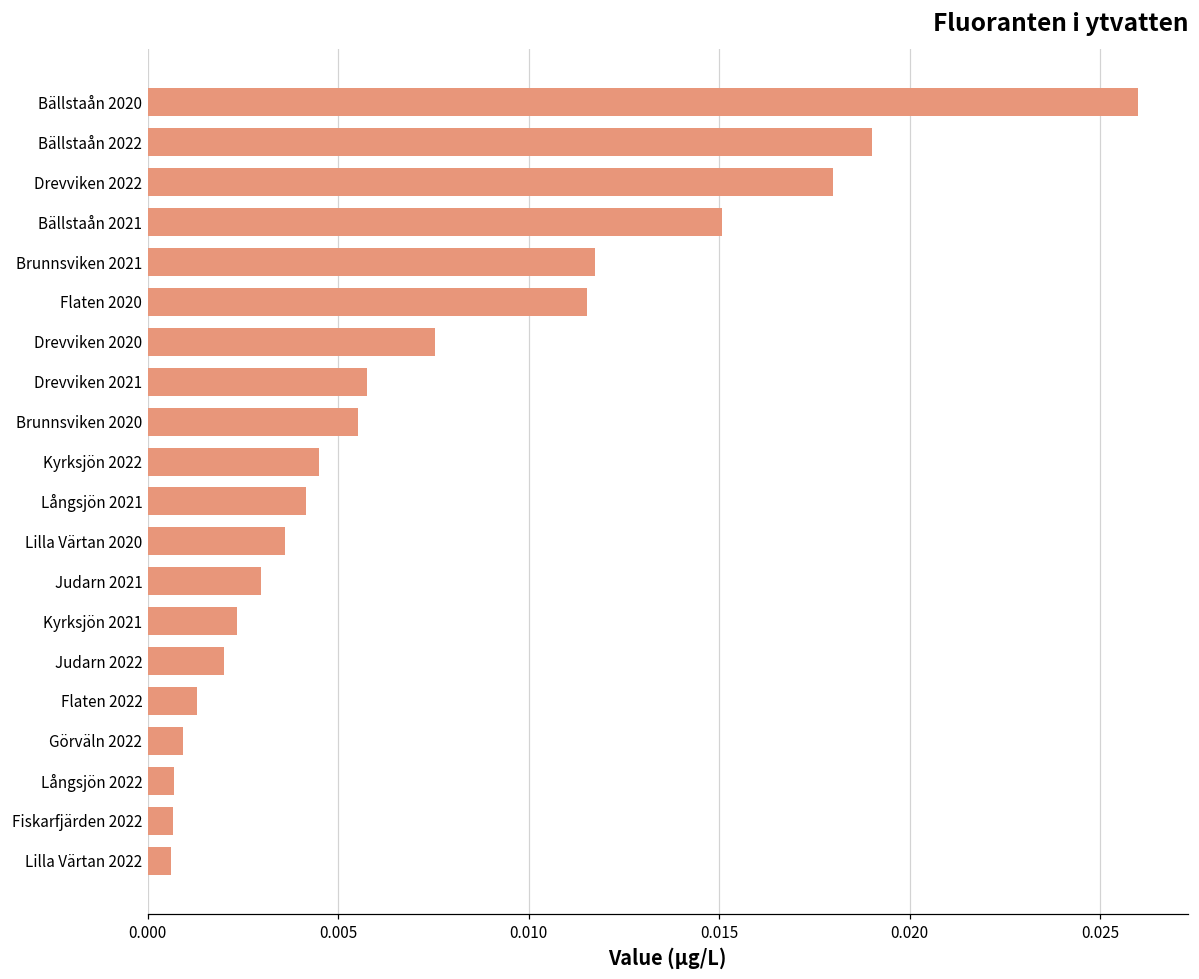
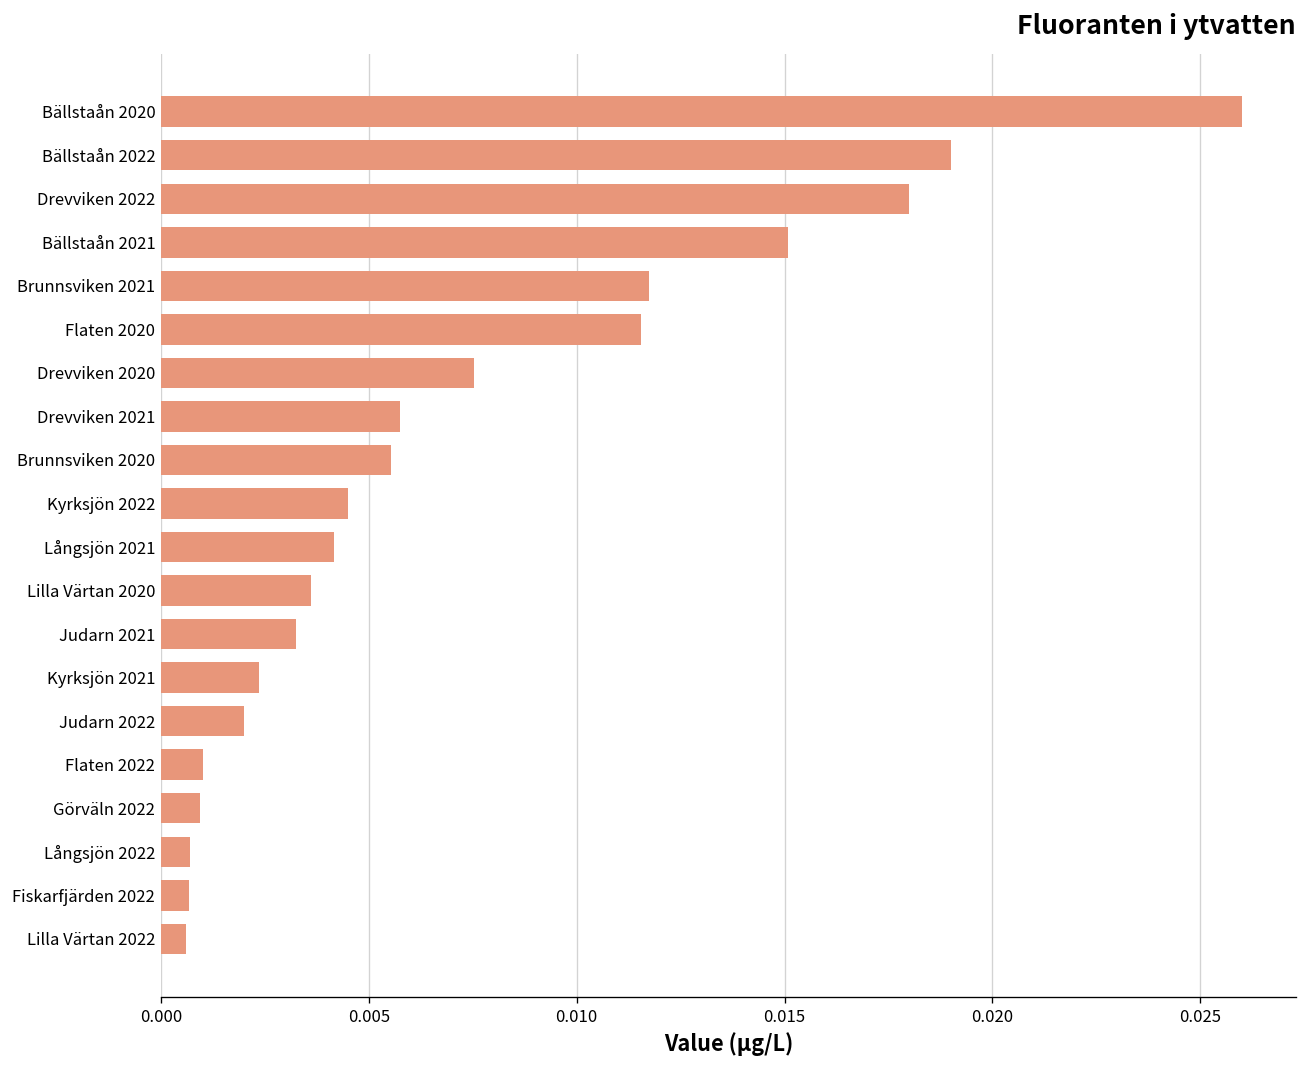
  {
    "Bällstaån 2020": 0.0260,
    "Bällstaån 2022": 0.0190,
    "Drevviken 2022": 0.0180,
    "Bällstaån 2021": 0.0151,
    "Brunnsviken 2021": 0.0118,
    "Flaten 2020": 0.0115,
    "Drevviken 2020": 0.0075,
    "Drevviken 2021": 0.0058,
    "Brunnsviken 2020": 0.0055,
    "Kyrksjön 2022": 0.0045,
    "Långsjön 2021": 0.0042,
    "Lilla Värtan 2020": 0.0036,
-   "Judarn 2021": 0.0030,
+   "Judarn 2021": 0.0032,
    "Kyrksjön 2021": 0.0024,
    "Judarn 2022": 0.0020,
-   "Flaten 2022": 0.0013,
+   "Flaten 2022": 0.0010,
    "Görväln 2022": 0.0009,
    "Långsjön 2022": 0.0007,
    "Fiskarfjärden 2022": 0.0007,
    "Lilla Värtan 2022": 0.0006
  }
